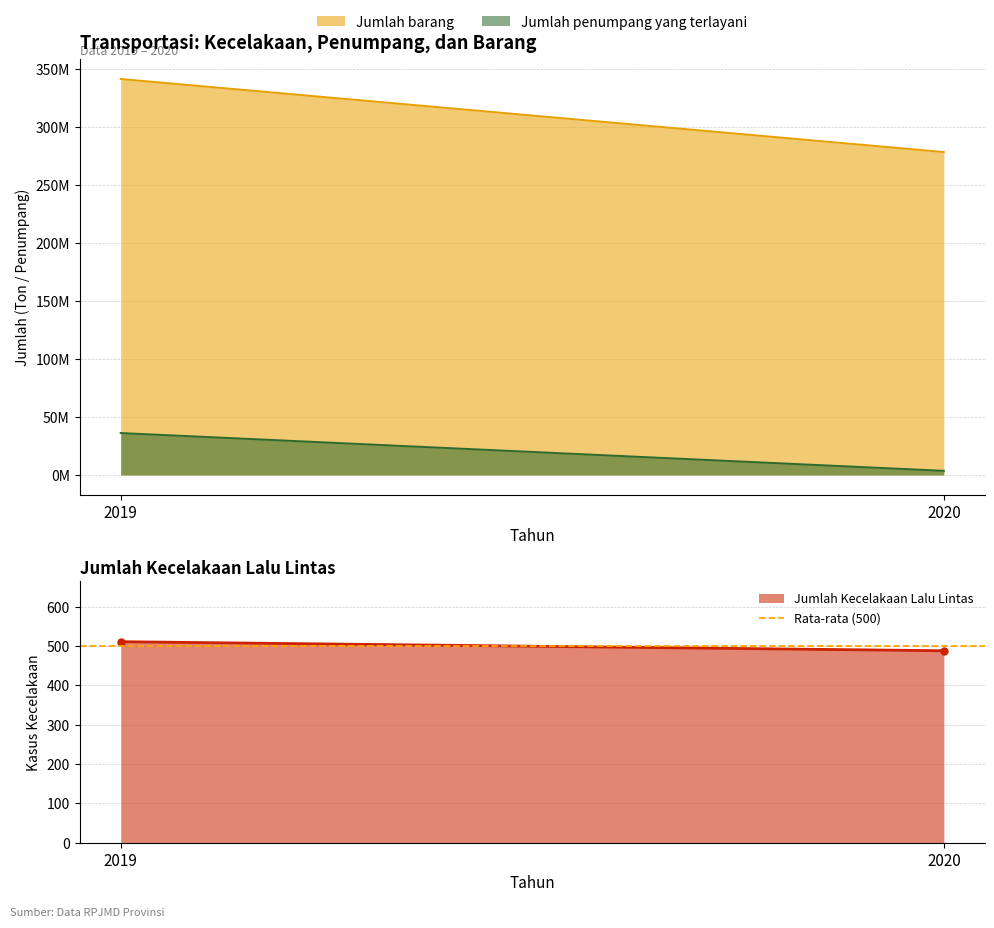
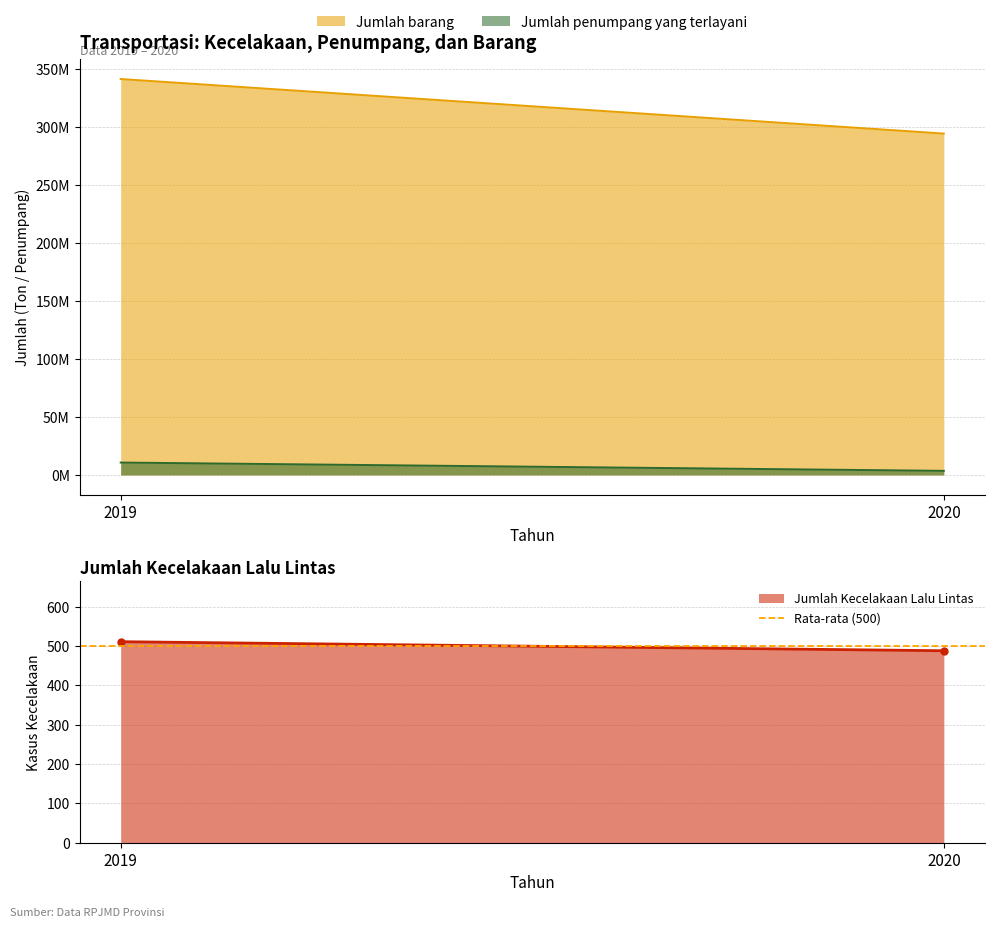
  {
    "Transportasi: Kecelakaan, Penumpang, dan Barang": {
      "Jumlah barang": {
-       "2020": 279000000
+       "2020": 294000000
      },
      "Jumlah penumpang yang terlayani": {
-       "2019": 36000000,
+       "2019": 11000000,
        "2020": 4000000
      }
    },
    "Jumlah Kecelakaan Lalu Lintas": {
      "2019": 510,
      "2020": 490
    }
  }
